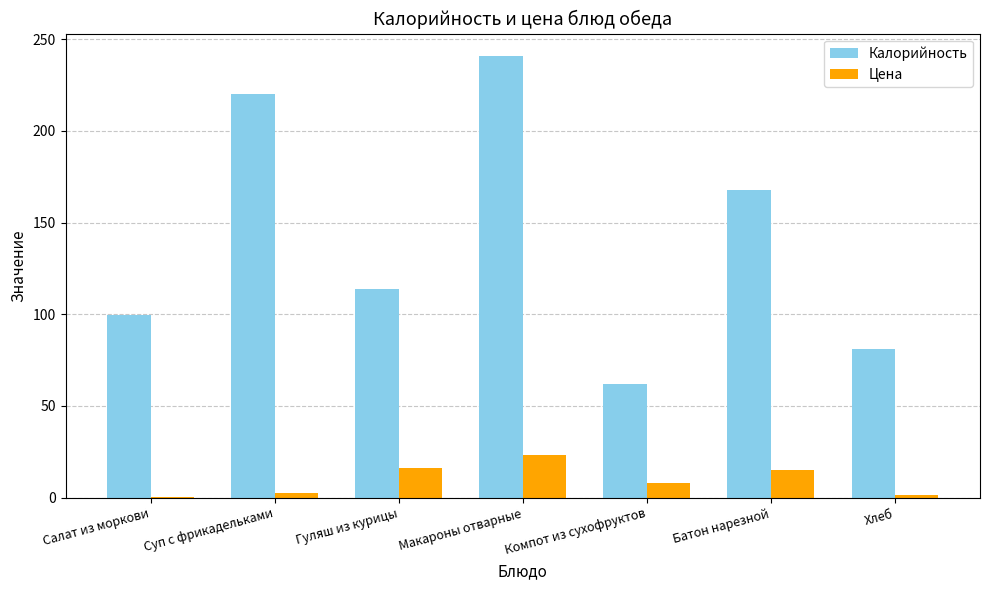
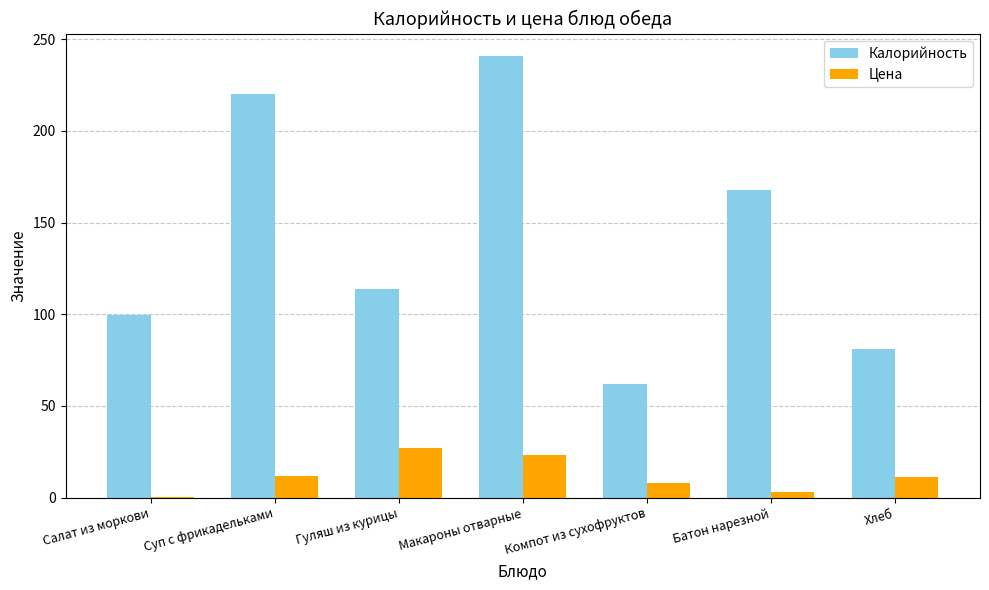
  {
    "Калорийность": {
      "Салат из моркови": 100,
      "Суп с фрикадельками": 220,
      "Гуляш из курицы": 114,
      "Макароны отварные": 241,
      "Компот из сухофруктов": 62,
      "Батон нарезной": 168,
      "Хлеб": 81
    },
    "Цена": {
-     "Суп с фрикадельками": 3,
-     "Гуляш из курицы": 16,
+     "Суп с фрикадельками": 12,
+     "Гуляш из курицы": 27,
      "Макароны отварные": 23,
      "Компот из сухофруктов": 8,
-     "Батон нарезной": 15,
-     "Хлеб": 1
+     "Батон нарезной": 3,
+     "Хлеб": 11
    }
  }
